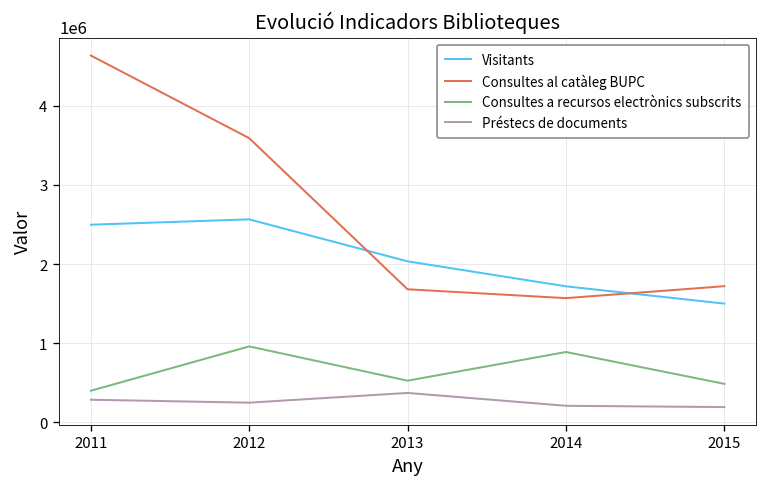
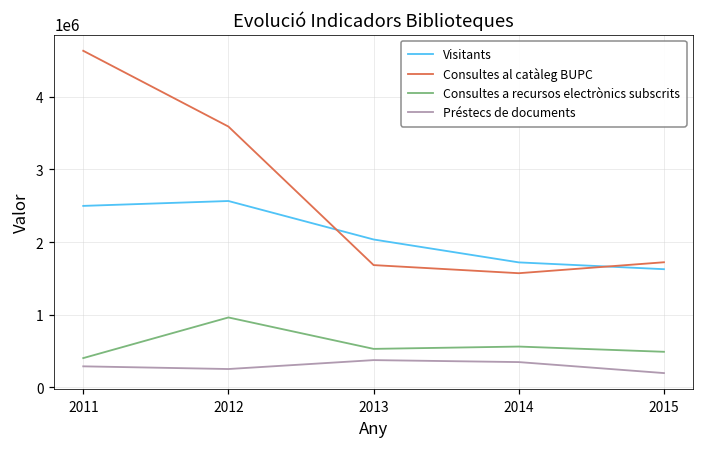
  {
    "Visitants": {
      "2011": 2500000,
      "2012": 2600000,
      "2013": 2000000,
      "2014": 1700000,
-     "2015": 1500000
+     "2015": 1600000
    },
    "Consultes al catàleg BUPC": {
      "2011": 4600000,
      "2012": 3600000,
      "2013": 1700000,
      "2014": 1600000,
      "2015": 1700000
    },
    "Consultes a recursos electrònics subscrits": {
      "2011": 400000,
      "2012": 1000000,
      "2013": 500000,
-     "2014": 900000,
+     "2014": 600000,
      "2015": 500000
    },
    "Préstecs de documents": {
      "2011": 300000,
      "2012": 200000,
      "2013": 400000,
-     "2014": 200000,
+     "2014": 300000,
      "2015": 200000
    }
  }
